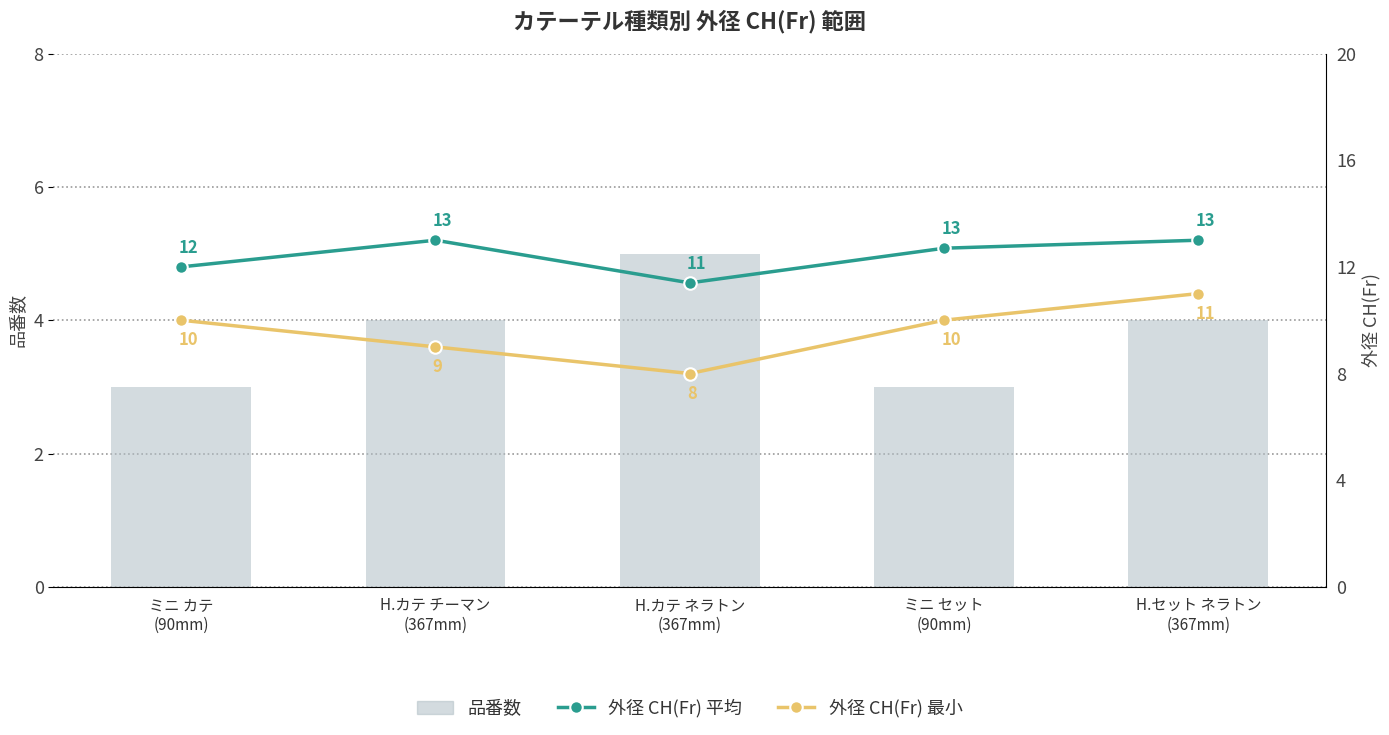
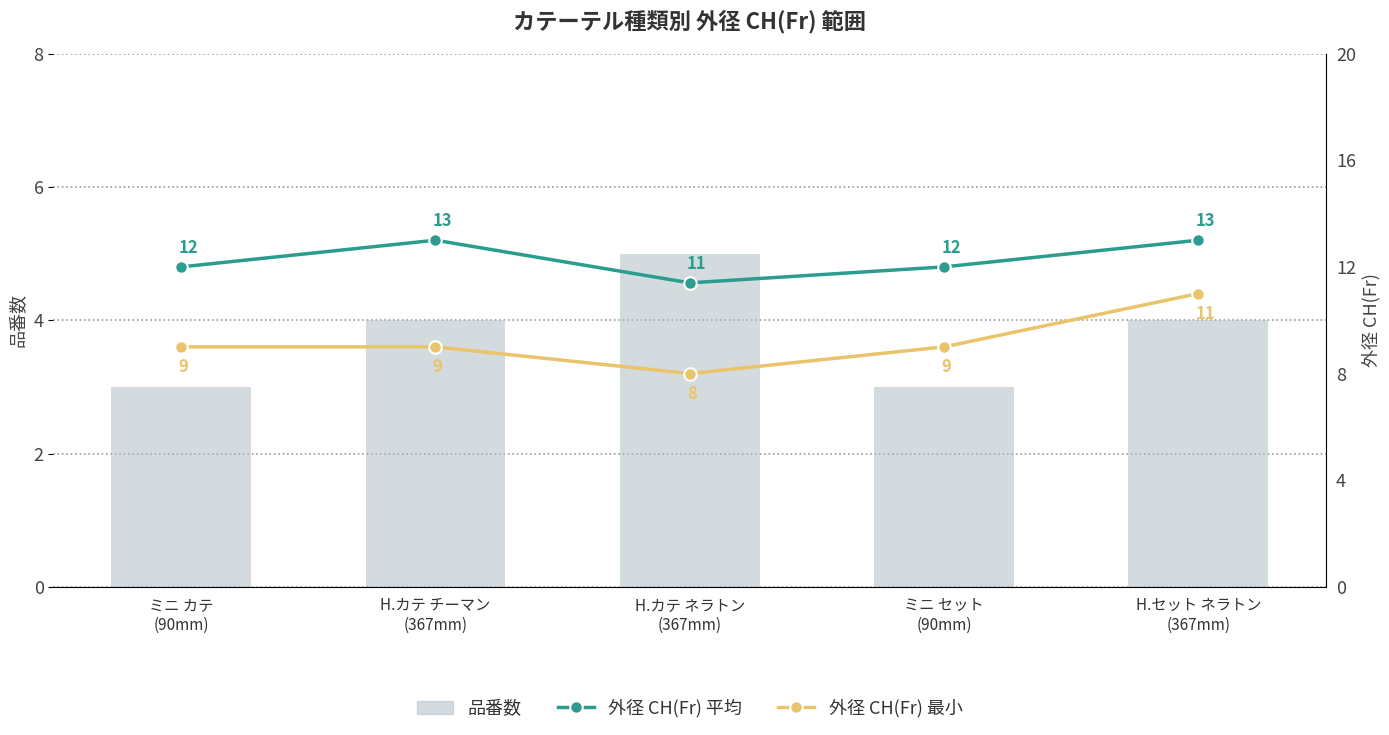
  {
    "外径 CH(Fr) 平均": {
      "ミニ カテ (90mm)": 12,
      "H.カテ チーマン (367mm)": 13,
      "H.カテ ネラトン (367mm)": 11,
-     "ミニ セット (90mm)": 13,
+     "ミニ セット (90mm)": 12,
      "H.セット ネラトン (367mm)": 13
    },
    "外径 CH(Fr) 最小": {
-     "ミニ カテ (90mm)": 10,
+     "ミニ カテ (90mm)": 9,
      "H.カテ チーマン (367mm)": 9,
      "H.カテ ネラトン (367mm)": 8,
-     "ミニ セット (90mm)": 10,
+     "ミニ セット (90mm)": 9,
      "H.セット ネラトン (367mm)": 11
    }
  }
